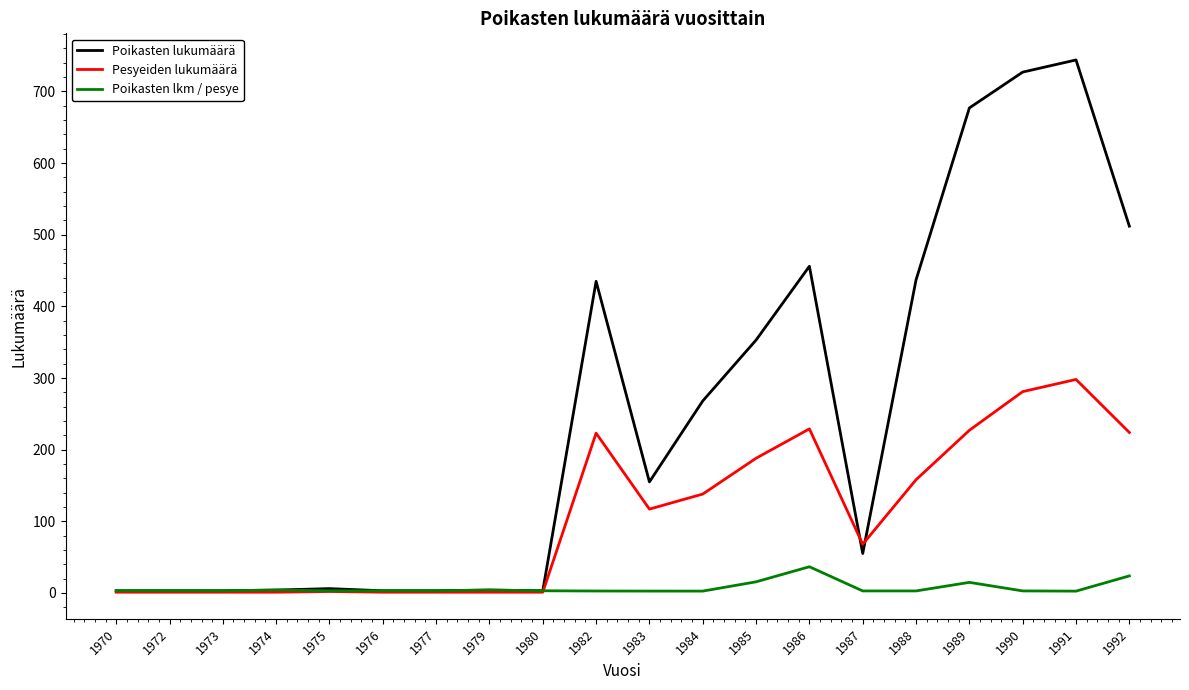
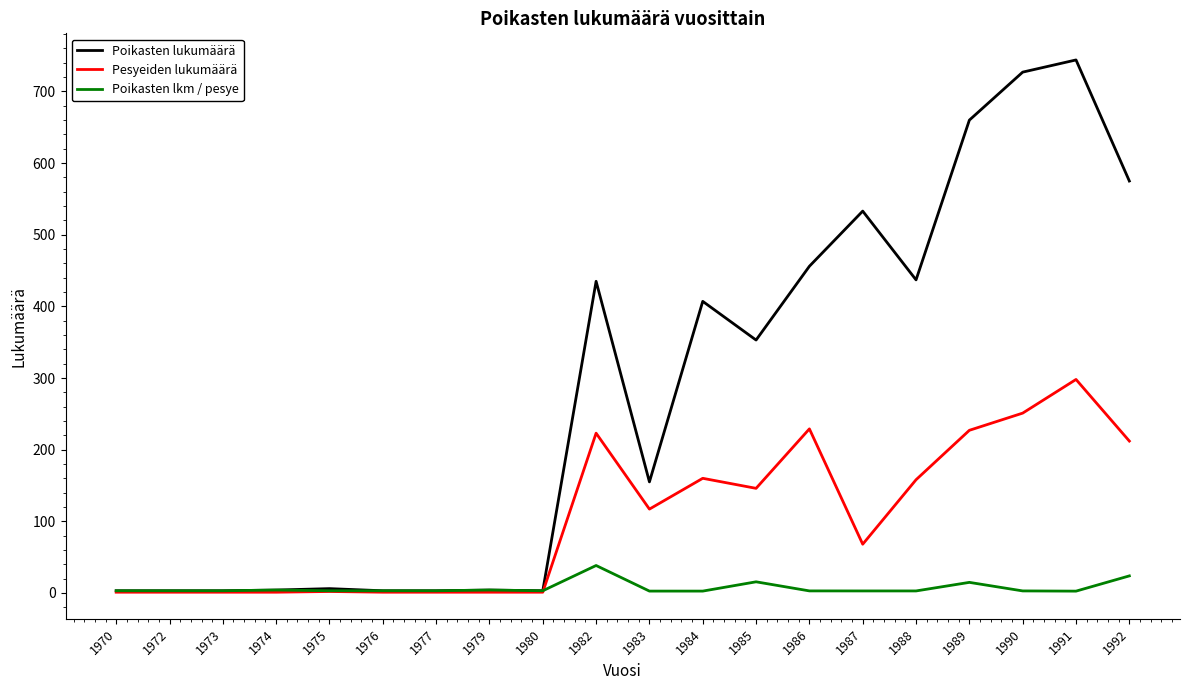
  {
    "Poikasten lukumäärä": {
      "1982": 440,
      "1983": 160,
-     "1984": 270,
+     "1984": 410,
      "1985": 350,
      "1986": 460,
-     "1987": 60,
+     "1987": 530,
      "1988": 440,
-     "1989": 680,
+     "1989": 660,
      "1990": 730,
      "1991": 740,
-     "1992": 510
+     "1992": 580
    },
    "Pesyeiden lukumäärä": {
      "1982": 220,
      "1983": 120,
-     "1984": 140,
-     "1985": 190,
+     "1984": 160,
+     "1985": 150,
      "1986": 230,
      "1987": 70,
      "1988": 160,
      "1989": 230,
-     "1990": 280,
+     "1990": 250,
      "1991": 300,
-     "1992": 220
+     "1992": 210
    },
    "Poikasten lkm / pesye": {
-     "1982": 0,
+     "1982": 40,
      "1983": 0,
      "1984": 0,
      "1985": 20,
-     "1986": 40,
+     "1986": 0,
      "1987": 0,
      "1988": 0,
      "1989": 10,
      "1990": 0,
      "1991": 0,
      "1992": 20
    }
  }
